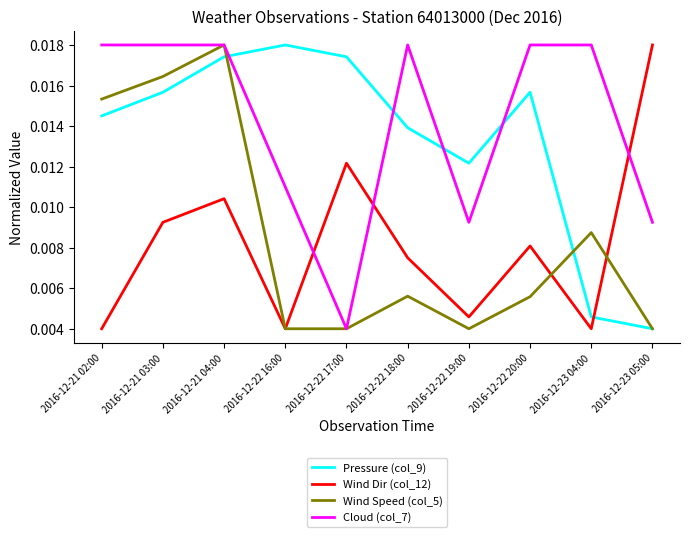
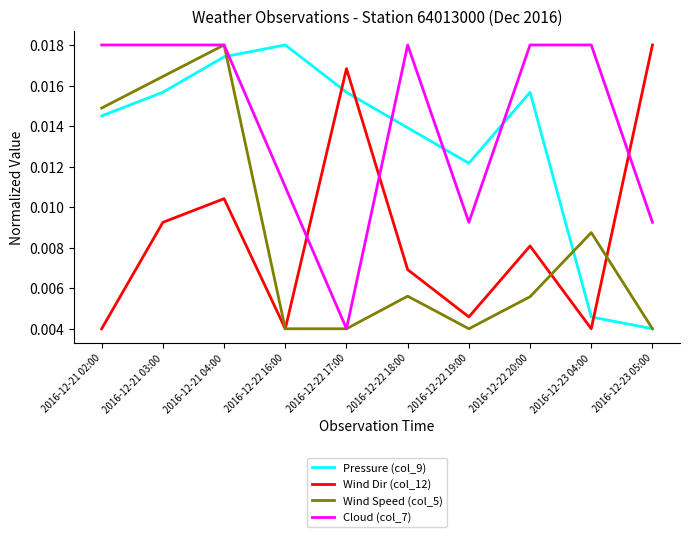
  {
    "Pressure (col_9)": {
      "2016-12-21 02:00": 0.0145,
      "2016-12-21 03:00": 0.0157,
      "2016-12-21 04:00": 0.0174,
      "2016-12-22 16:00": 0.0180,
-     "2016-12-22 17:00": 0.0174,
+     "2016-12-22 17:00": 0.0157,
      "2016-12-22 18:00": 0.0139,
      "2016-12-22 19:00": 0.0122,
      "2016-12-22 20:00": 0.0157,
      "2016-12-23 04:00": 0.0046
    },
    "Wind Dir (col_12)": {
      "2016-12-21 02:00": 0.0040,
      "2016-12-21 03:00": 0.0093,
      "2016-12-21 04:00": 0.0104,
-     "2016-12-22 17:00": 0.0122,
-     "2016-12-22 18:00": 0.0075,
+     "2016-12-22 17:00": 0.0168,
+     "2016-12-22 18:00": 0.0069,
      "2016-12-22 19:00": 0.0046,
      "2016-12-22 20:00": 0.0081,
      "2016-12-23 04:00": 0.0040,
      "2016-12-23 05:00": 0.0180
    },
    "Wind Speed (col_5)": {
-     "2016-12-21 02:00": 0.0153,
+     "2016-12-21 02:00": 0.0149,
      "2016-12-21 03:00": 0.0164,
      "2016-12-22 18:00": 0.0056,
      "2016-12-22 19:00": 0.0040,
      "2016-12-22 20:00": 0.0056,
      "2016-12-23 04:00": 0.0087
    },
    "Cloud (col_7)": {
      "2016-12-21 02:00": 0.0180,
      "2016-12-21 03:00": 0.0180,
      "2016-12-22 16:00": 0.0110,
      "2016-12-22 18:00": 0.0180,
      "2016-12-22 19:00": 0.0093,
      "2016-12-22 20:00": 0.0180,
      "2016-12-23 04:00": 0.0180,
      "2016-12-23 05:00": 0.0093
    }
  }
